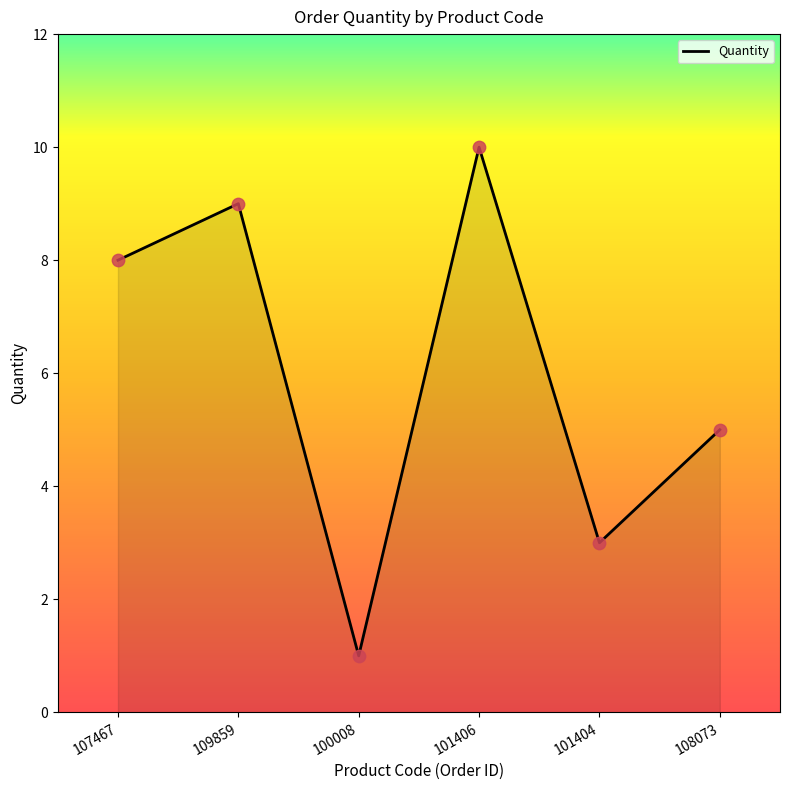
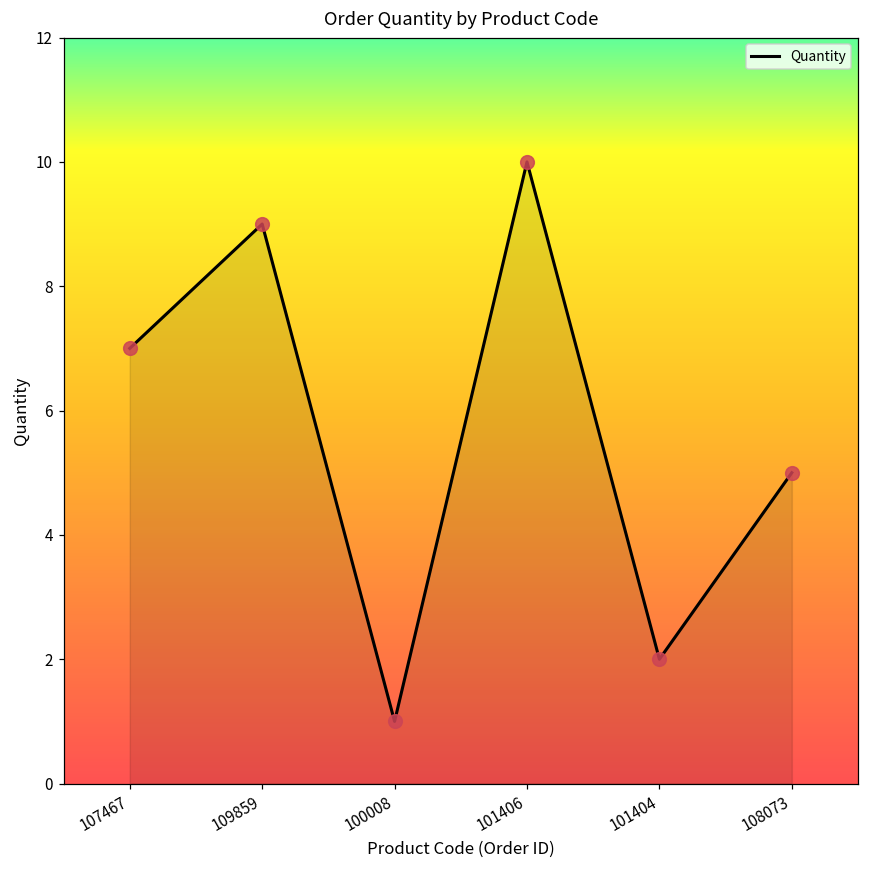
  {
-   "107467": 8,
+   "107467": 7,
    "109859": 9,
    "100008": 1,
    "101406": 10,
-   "101404": 3,
+   "101404": 2,
    "108073": 5
  }
